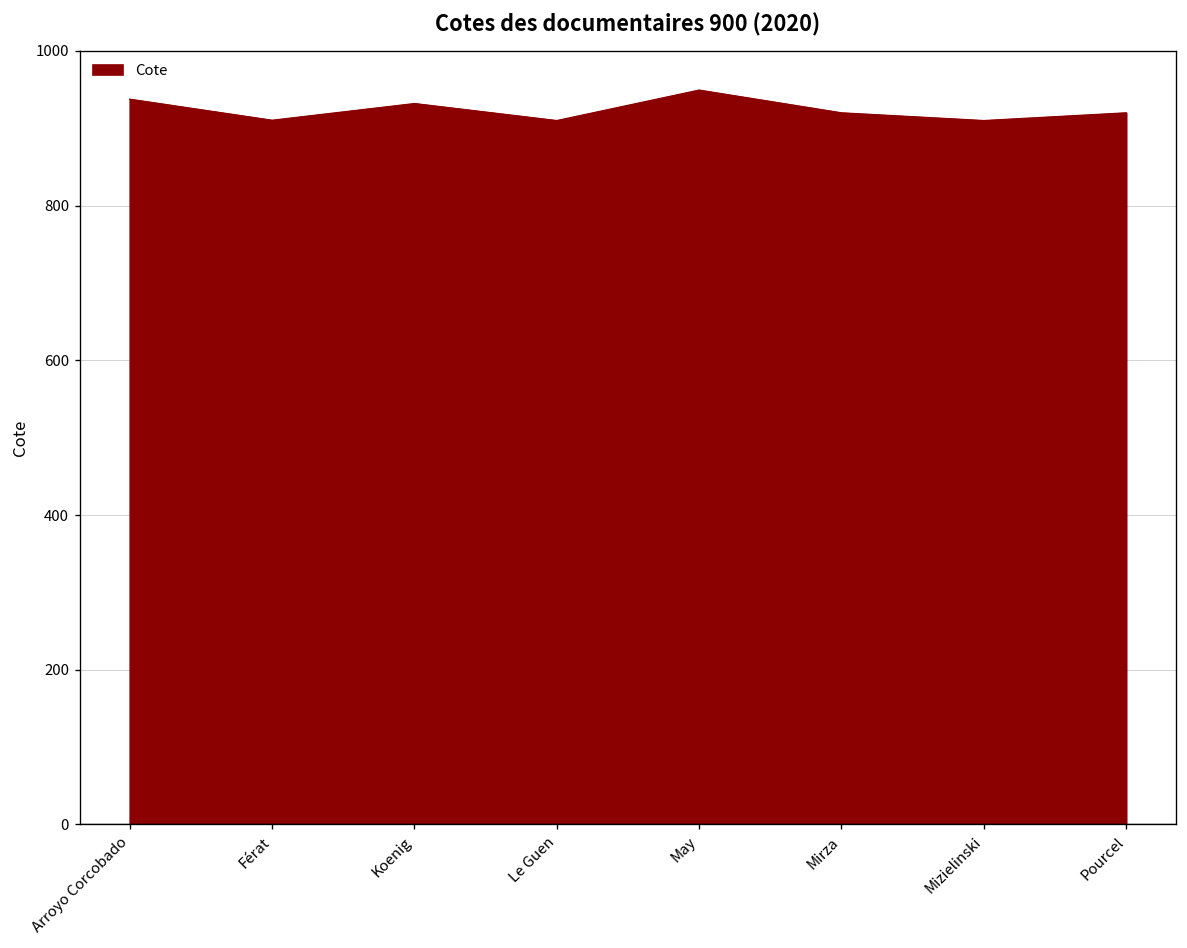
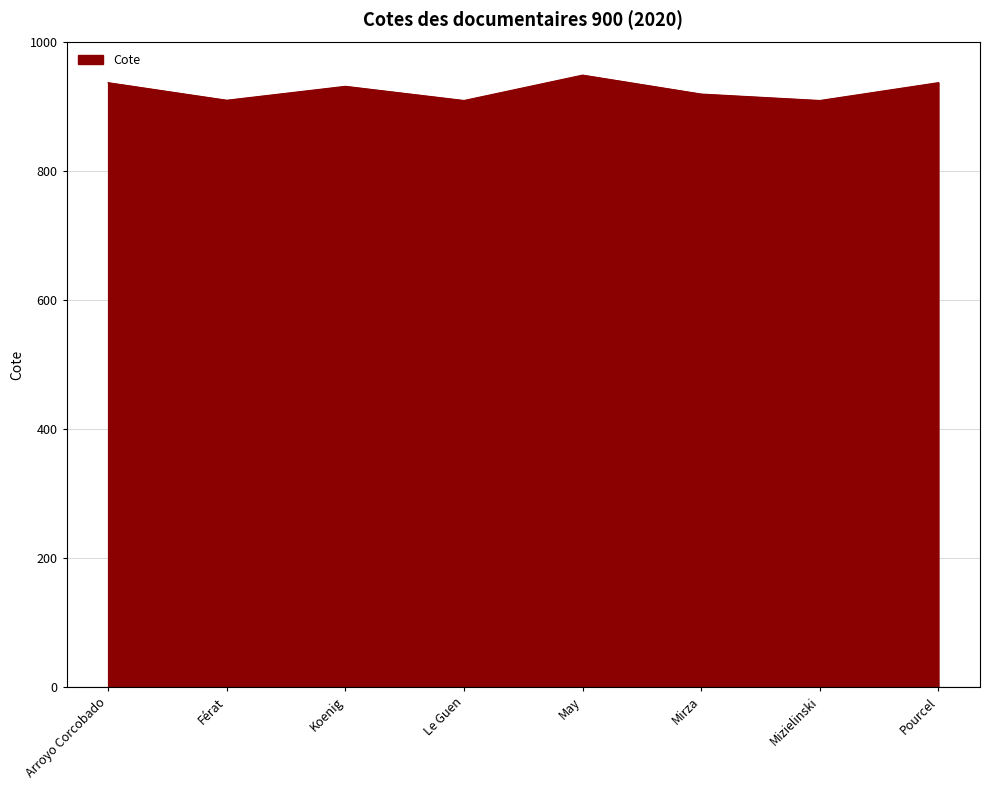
  {
    "Arroyo Corcobado": 940,
    "Férat": 910,
    "Koenig": 930,
    "Le Guen": 910,
    "May": 950,
    "Mirza": 920,
    "Mizielinski": 910,
-   "Pourcel": 920
+   "Pourcel": 940
  }
